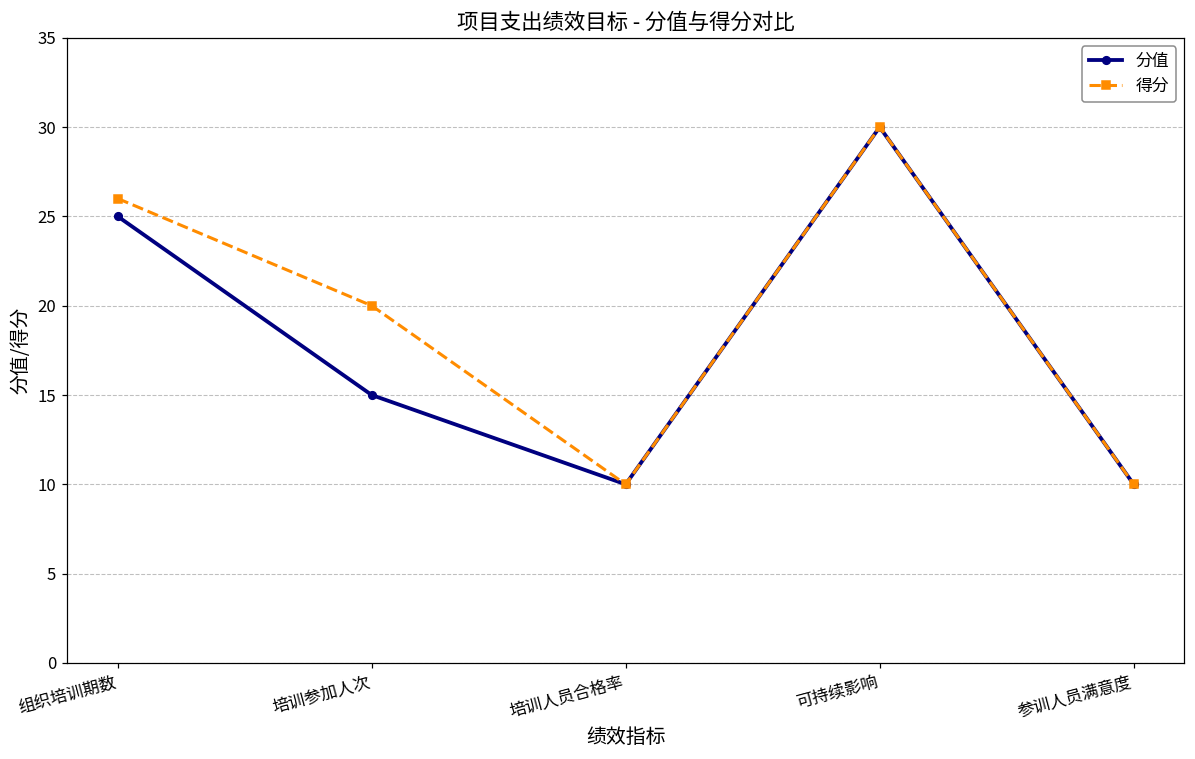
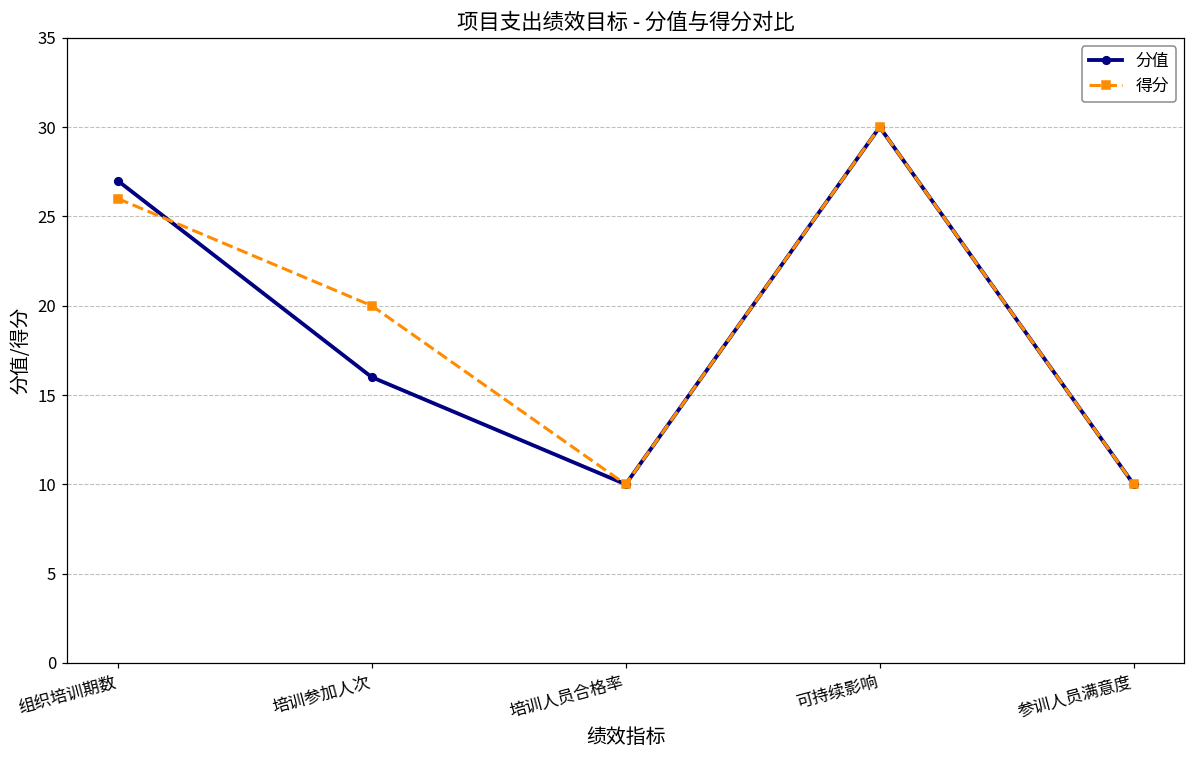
  {
    "分值": {
-     "组织培训期数": 25,
-     "培训参加人次": 15
+     "组织培训期数": 27,
+     "培训参加人次": 16
    },
    "得分": {
      "组织培训期数": 26,
      "培训参加人次": 20
    }
  }
